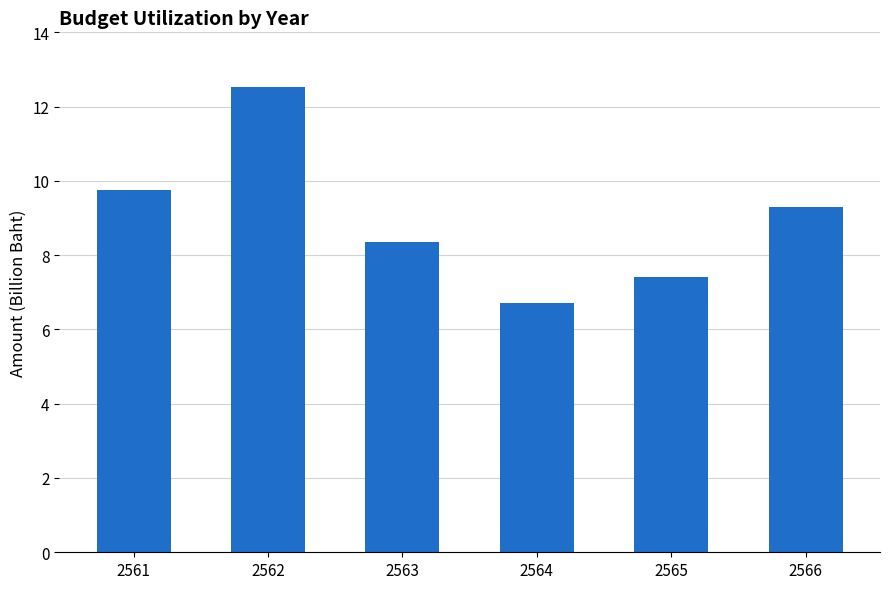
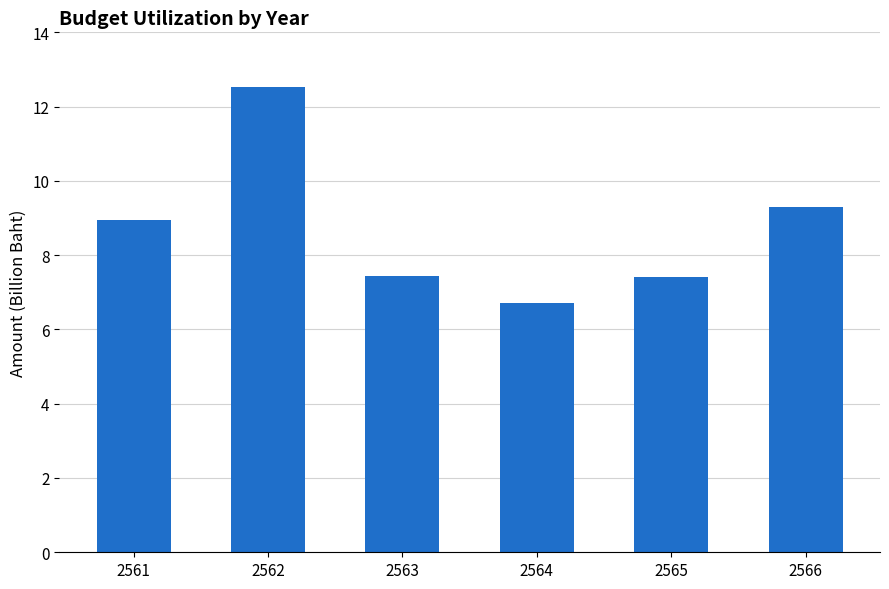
  {
-   "2561": 9.8,
+   "2561": 9.0,
    "2562": 12.5,
-   "2563": 8.4,
+   "2563": 7.4,
    "2564": 6.7,
    "2565": 7.4,
    "2566": 9.3
  }
